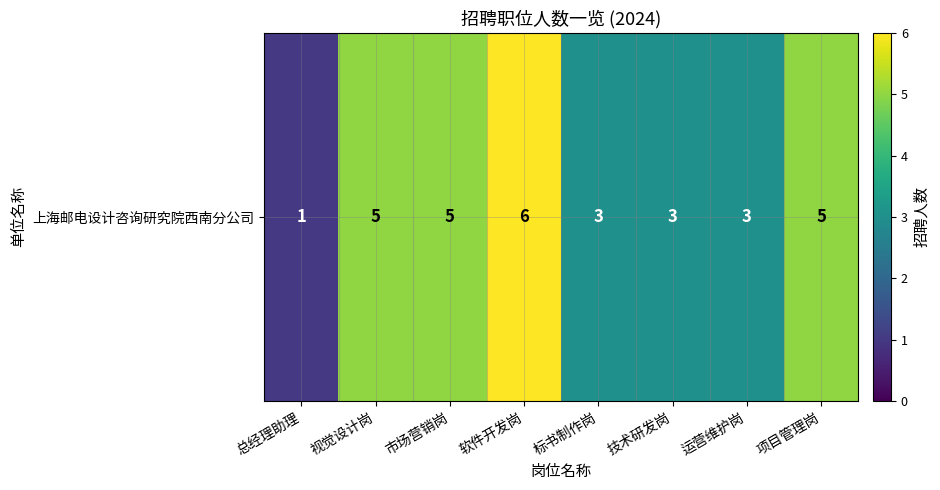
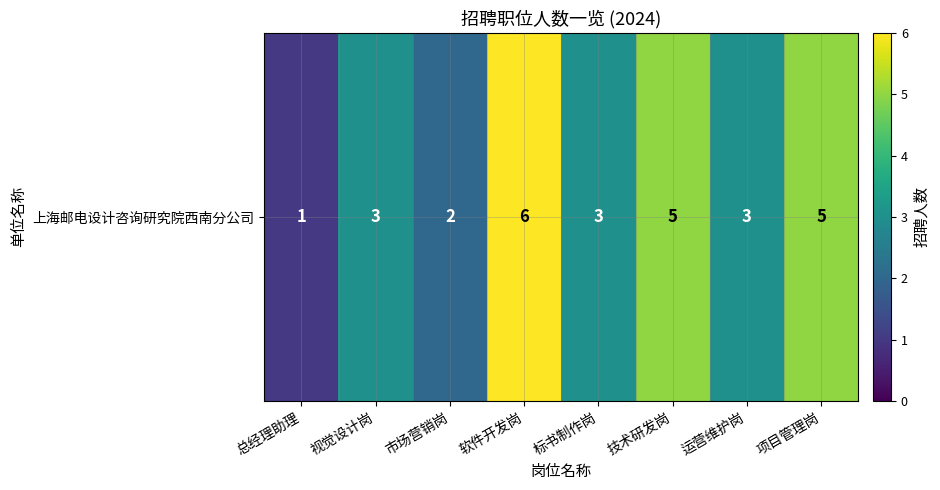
  {
    "上海邮电设计咨询研究院西南分公司": {
      "总经理助理": 1,
-     "视觉设计岗": 5,
-     "市场营销岗": 5,
+     "视觉设计岗": 3,
+     "市场营销岗": 2,
      "软件开发岗": 6,
      "标书制作岗": 3,
-     "技术研发岗": 3,
+     "技术研发岗": 5,
      "运营维护岗": 3,
      "项目管理岗": 5
    }
  }
